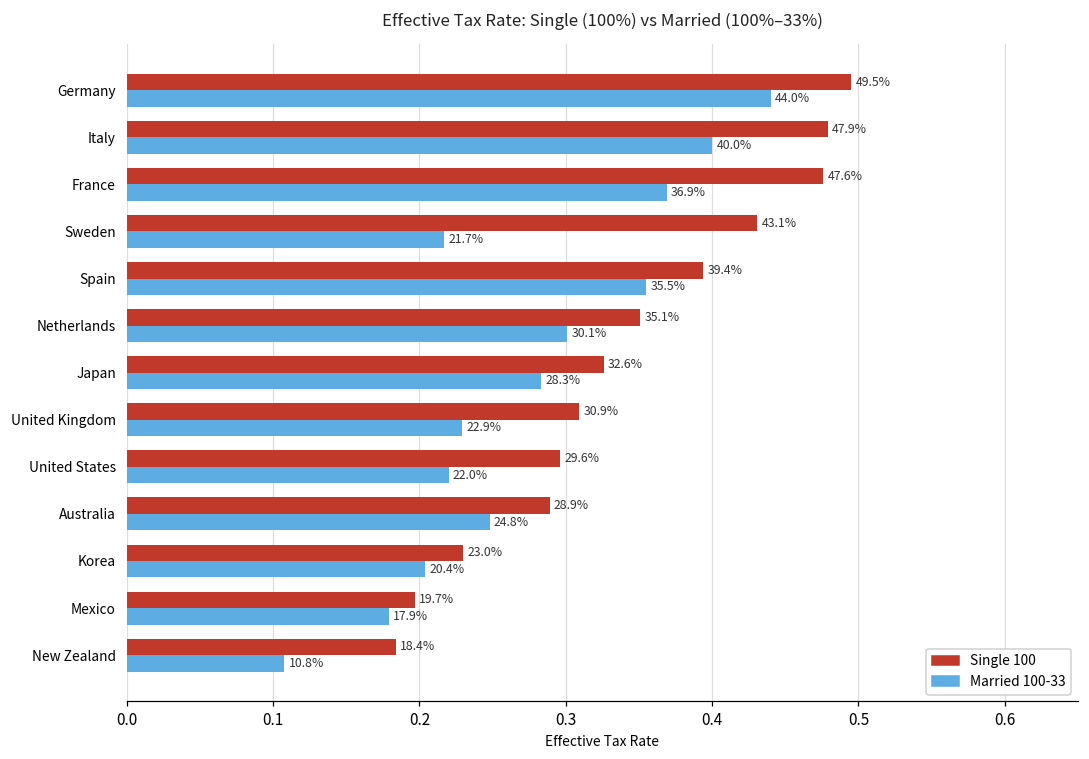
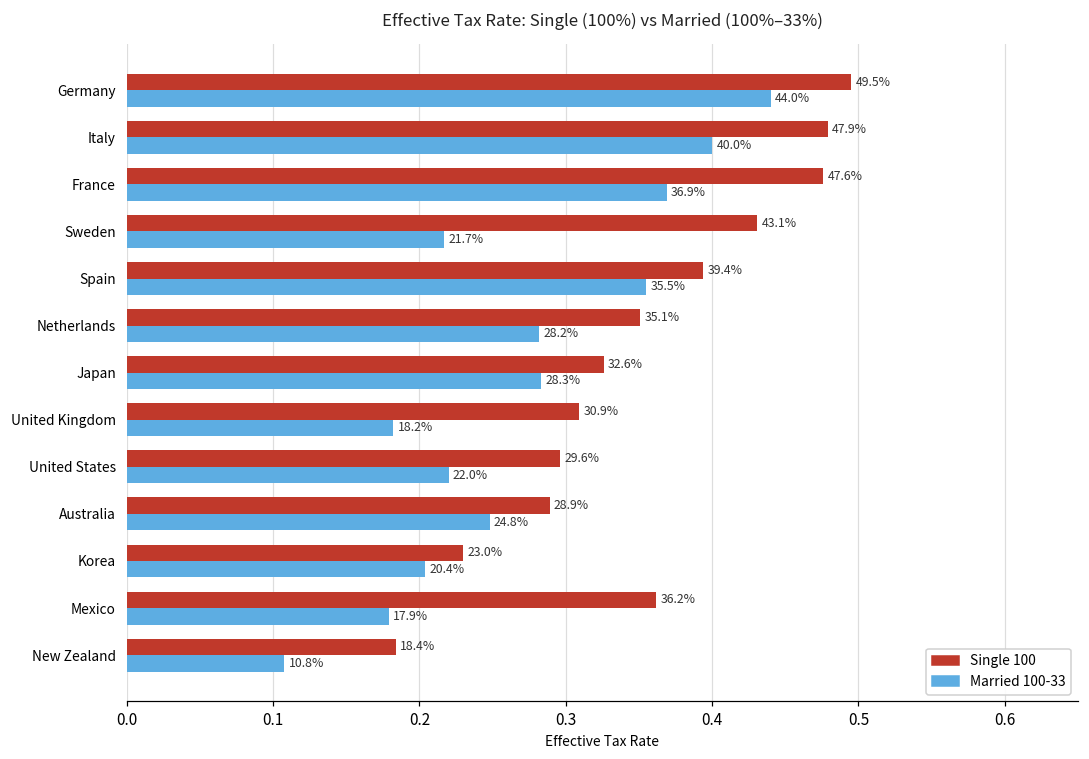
  {
    "Single 100": {
      "Germany": "49.5%",
      "Italy": "47.9%",
      "France": "47.6%",
      "Sweden": "43.1%",
      "Spain": "39.4%",
      "Netherlands": "35.1%",
      "Japan": "32.6%",
      "United Kingdom": "30.9%",
      "United States": "29.6%",
      "Australia": "28.9%",
      "Korea": "23.0%",
-     "Mexico": "19.7%",
+     "Mexico": "36.2%",
      "New Zealand": "18.4%"
    },
    "Married 100-33": {
      "Germany": "44.0%",
      "Italy": "40.0%",
      "France": "36.9%",
      "Sweden": "21.7%",
      "Spain": "35.5%",
-     "Netherlands": "30.1%",
+     "Netherlands": "28.2%",
      "Japan": "28.3%",
-     "United Kingdom": "22.9%",
+     "United Kingdom": "18.2%",
      "United States": "22.0%",
      "Australia": "24.8%",
      "Korea": "20.4%",
      "Mexico": "17.9%",
      "New Zealand": "10.8%"
    }
  }
